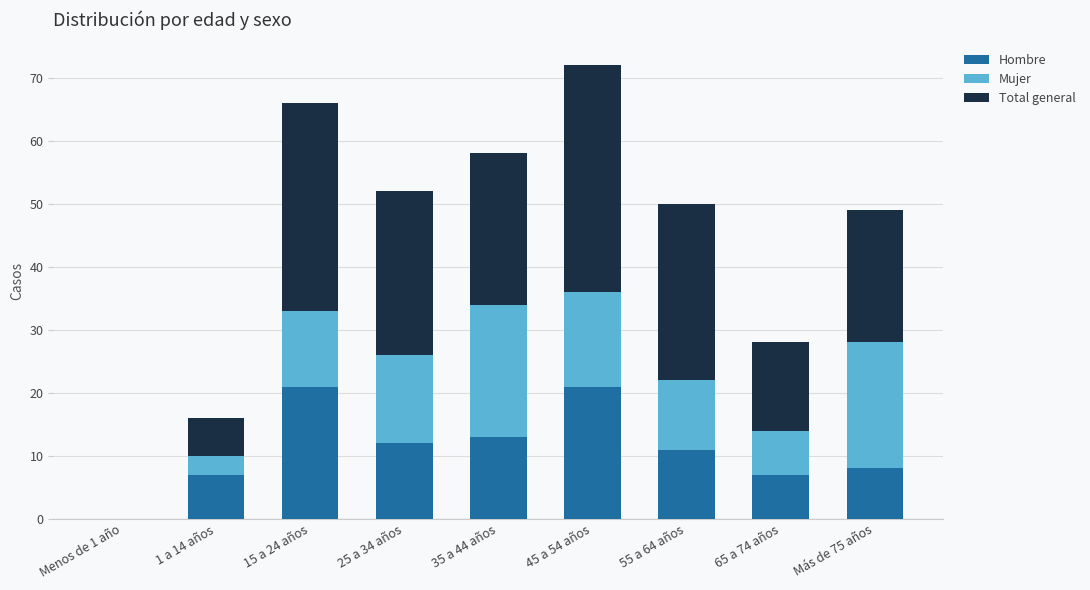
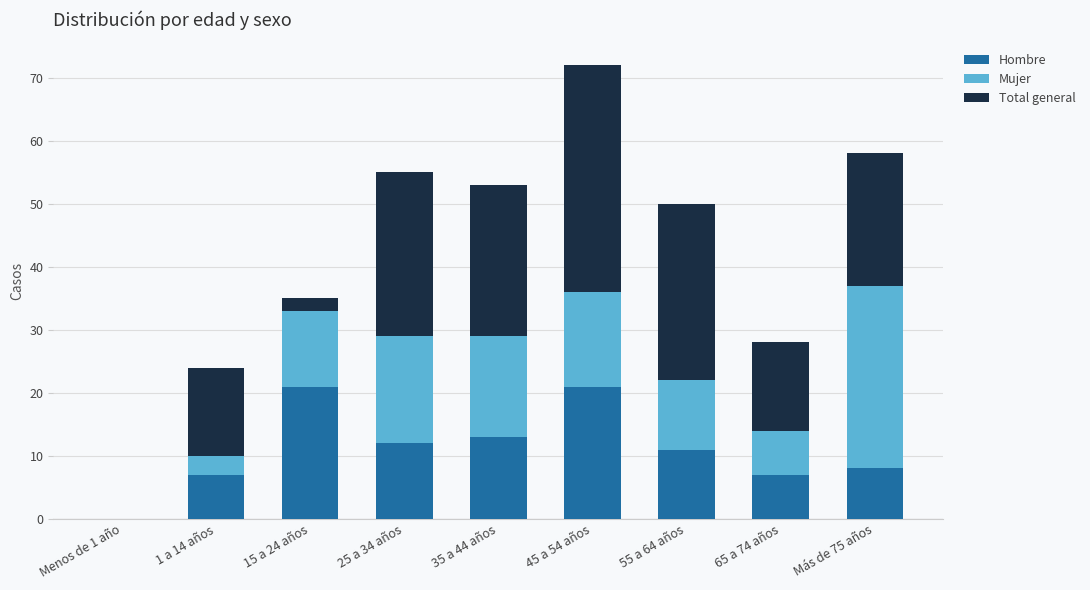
  {
    "Mujer": {
      "Menos de 1 año": 0,
      "1 a 14 años": 3,
      "15 a 24 años": 12,
-     "25 a 34 años": 14,
-     "35 a 44 años": 21,
+     "25 a 34 años": 17,
+     "35 a 44 años": 16,
      "45 a 54 años": 15,
      "55 a 64 años": 11,
      "65 a 74 años": 7,
-     "Más de 75 años": 20
+     "Más de 75 años": 29
    },
    "Total general": {
      "Menos de 1 año": 0,
-     "1 a 14 años": 6,
-     "15 a 24 años": 33,
+     "1 a 14 años": 14,
+     "15 a 24 años": 2,
      "25 a 34 años": 26,
      "35 a 44 años": 24,
      "45 a 54 años": 36,
      "55 a 64 años": 28,
      "65 a 74 años": 14,
      "Más de 75 años": 21
    }
  }
